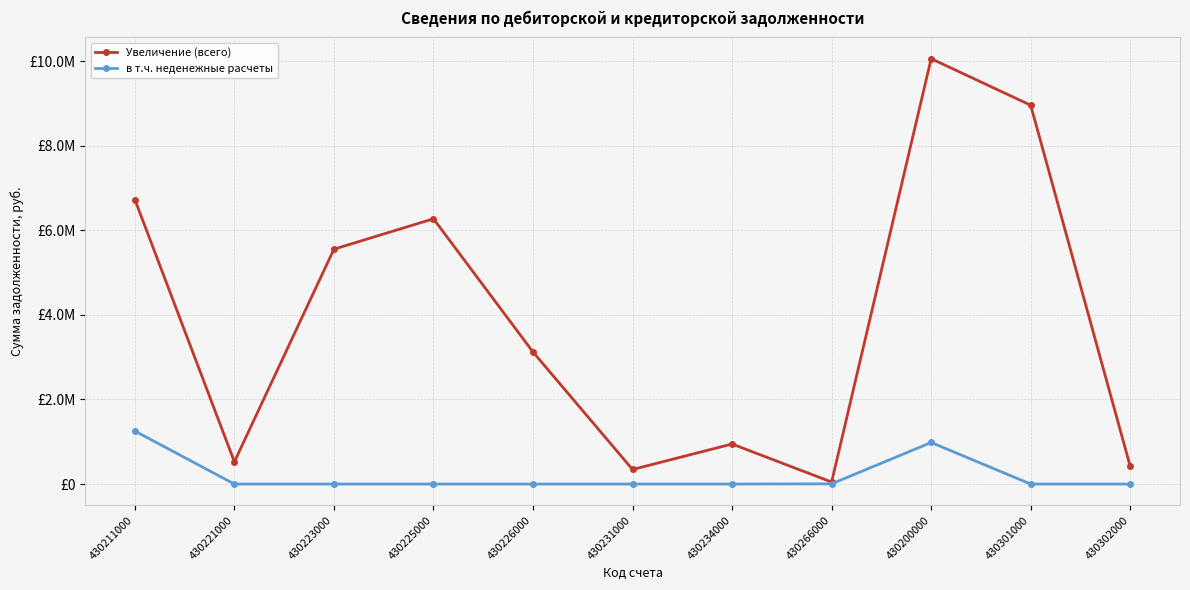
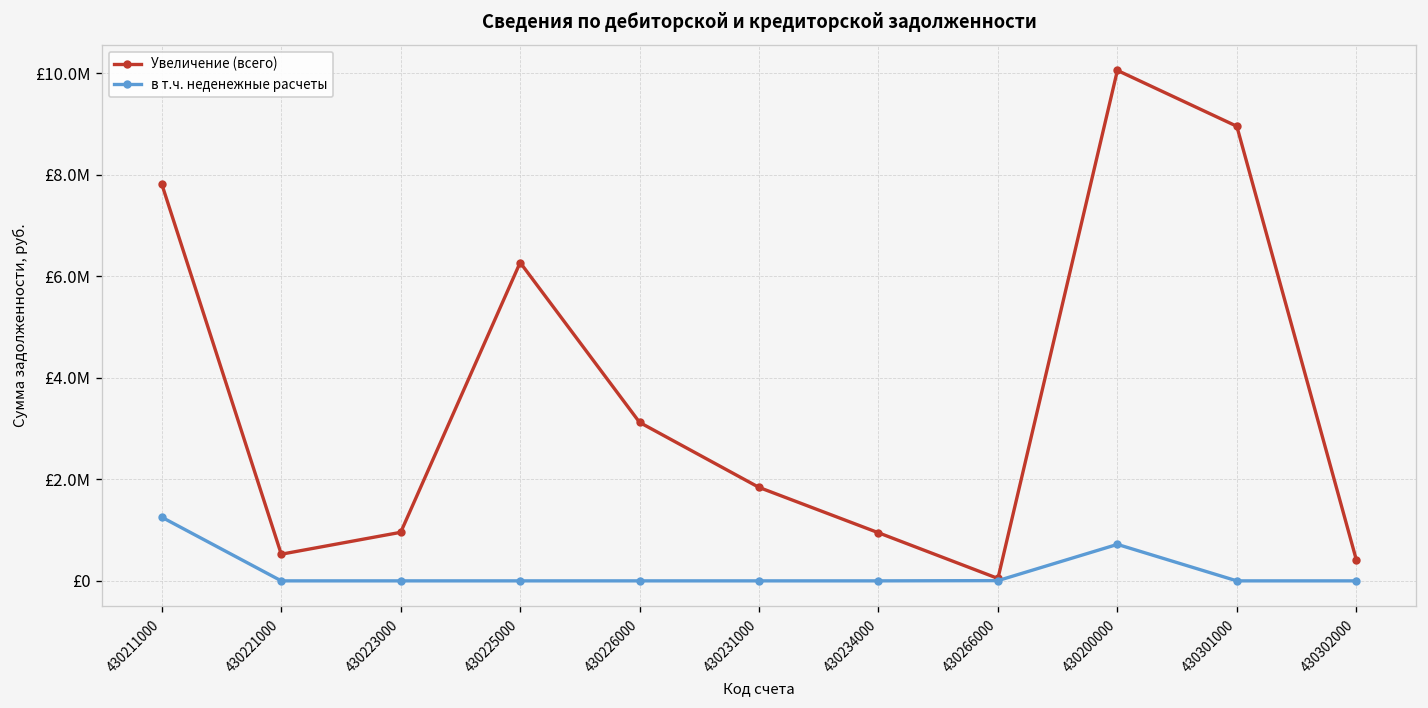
  {
    "Увеличение (всего)": {
-     "430211000": "£6700000",
+     "430211000": "£7800000",
      "430221000": "£500000",
-     "430223000": "£5600000",
+     "430223000": "£1000000",
      "430225000": "£6300000",
      "430226000": "£3100000",
-     "430231000": "£300000",
+     "430231000": "£1800000",
      "430234000": "£900000",
      "430200000": "£10100000",
      "430301000": "£9000000",
      "430302000": "£400000"
    },
    "в т.ч. неденежные расчеты": {
      "430211000": "£1300000",
      "430221000": "£0",
      "430223000": "£0",
      "430225000": "£0",
      "430226000": "£0",
      "430231000": "£0",
      "430234000": "£0",
-     "430200000": "£1000000",
+     "430200000": "£700000",
      "430301000": "£0",
      "430302000": "£0"
    }
  }
